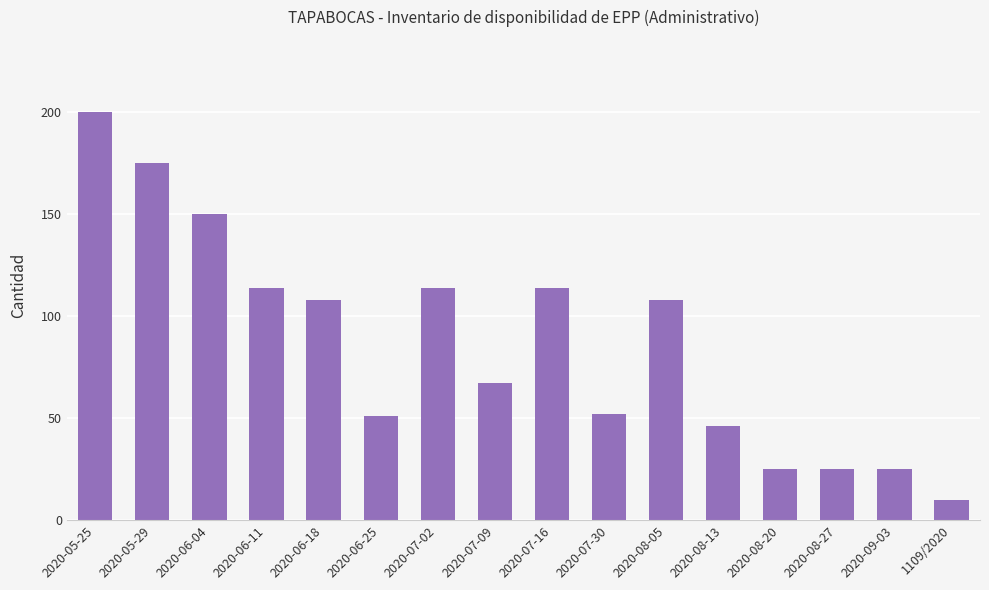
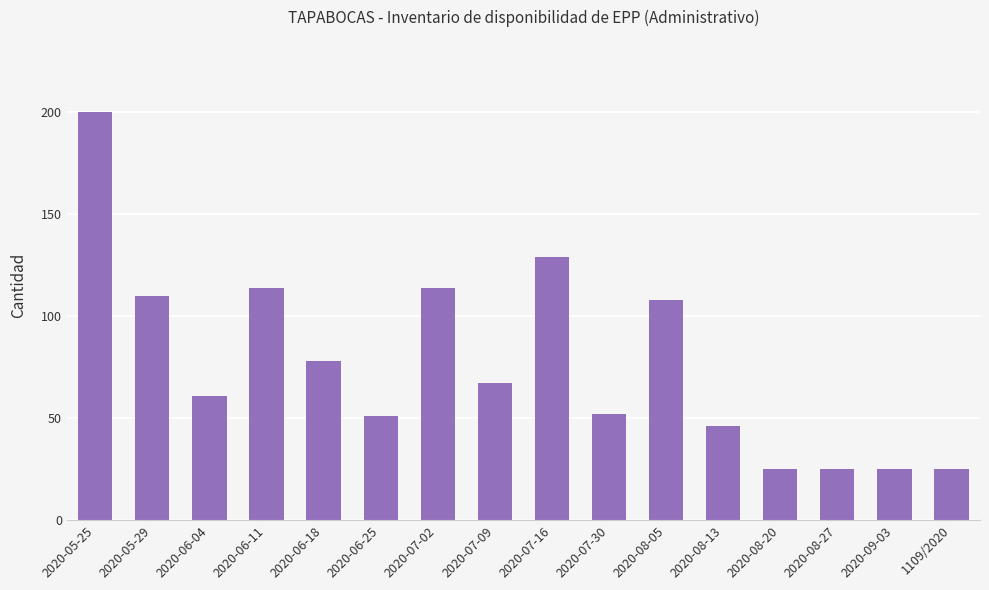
  {
    "2020-05-25": 200,
-   "2020-05-29": 175,
-   "2020-06-04": 150,
+   "2020-05-29": 110,
+   "2020-06-04": 61,
    "2020-06-11": 114,
-   "2020-06-18": 108,
+   "2020-06-18": 78,
    "2020-06-25": 51,
    "2020-07-02": 114,
    "2020-07-09": 67,
-   "2020-07-16": 114,
+   "2020-07-16": 129,
    "2020-07-30": 52,
    "2020-08-05": 108,
    "2020-08-13": 46,
    "2020-08-20": 25,
    "2020-08-27": 25,
    "2020-09-03": 25,
-   "1109/2020": 10
+   "1109/2020": 25
  }
